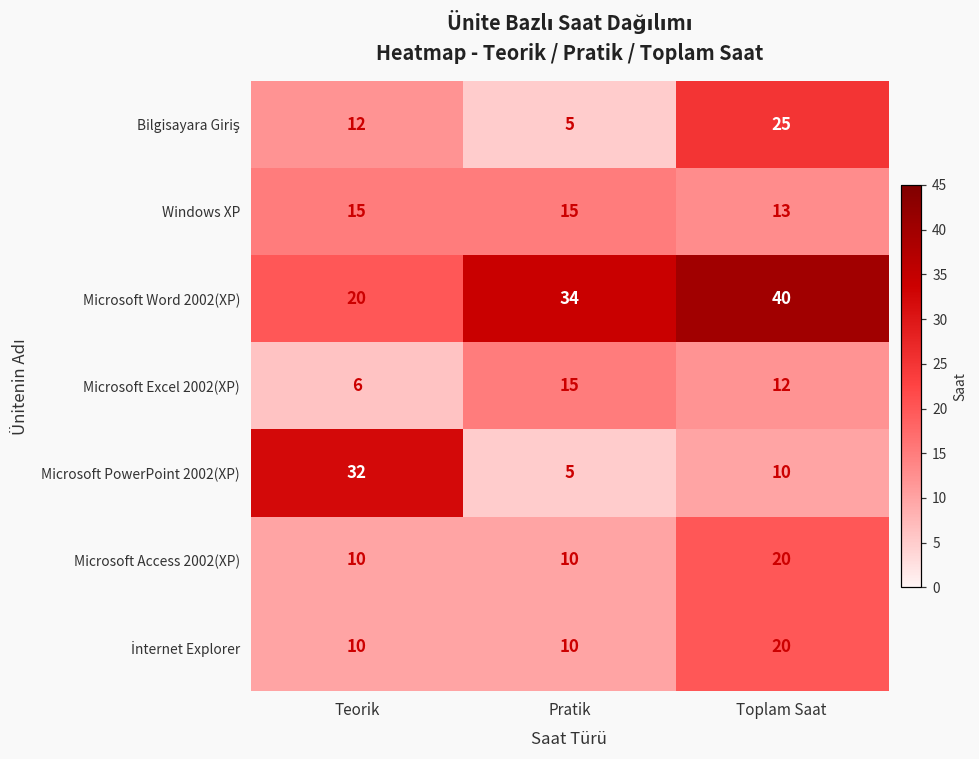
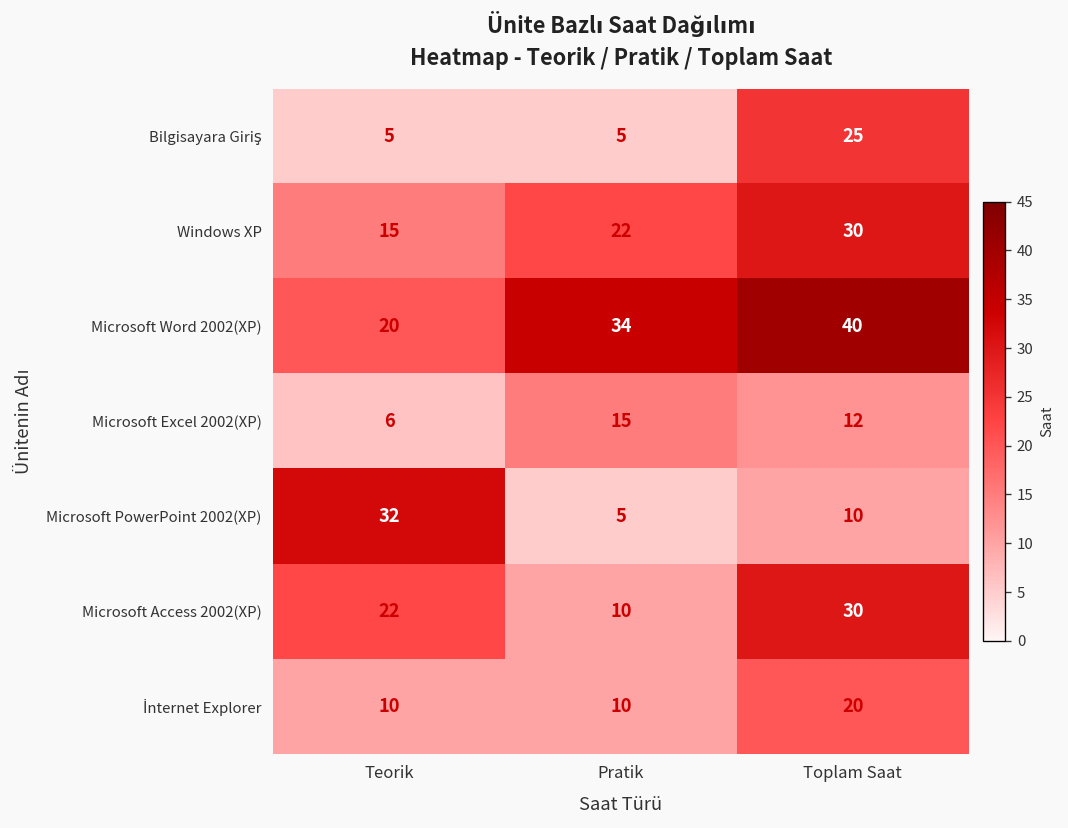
  {
    "Bilgisayara Giriş": {
-     "Teorik": 12,
+     "Teorik": 5,
      "Pratik": 5,
      "Toplam Saat": 25
    },
    "Windows XP": {
      "Teorik": 15,
-     "Pratik": 15,
-     "Toplam Saat": 13
+     "Pratik": 22,
+     "Toplam Saat": 30
    },
    "Microsoft Word 2002(XP)": {
      "Teorik": 20,
      "Pratik": 34,
      "Toplam Saat": 40
    },
    "Microsoft Excel 2002(XP)": {
      "Teorik": 6,
      "Pratik": 15,
      "Toplam Saat": 12
    },
    "Microsoft PowerPoint 2002(XP)": {
      "Teorik": 32,
      "Pratik": 5,
      "Toplam Saat": 10
    },
    "Microsoft Access 2002(XP)": {
-     "Teorik": 10,
+     "Teorik": 22,
      "Pratik": 10,
-     "Toplam Saat": 20
+     "Toplam Saat": 30
    },
    "İnternet Explorer": {
      "Teorik": 10,
      "Pratik": 10,
      "Toplam Saat": 20
    }
  }
